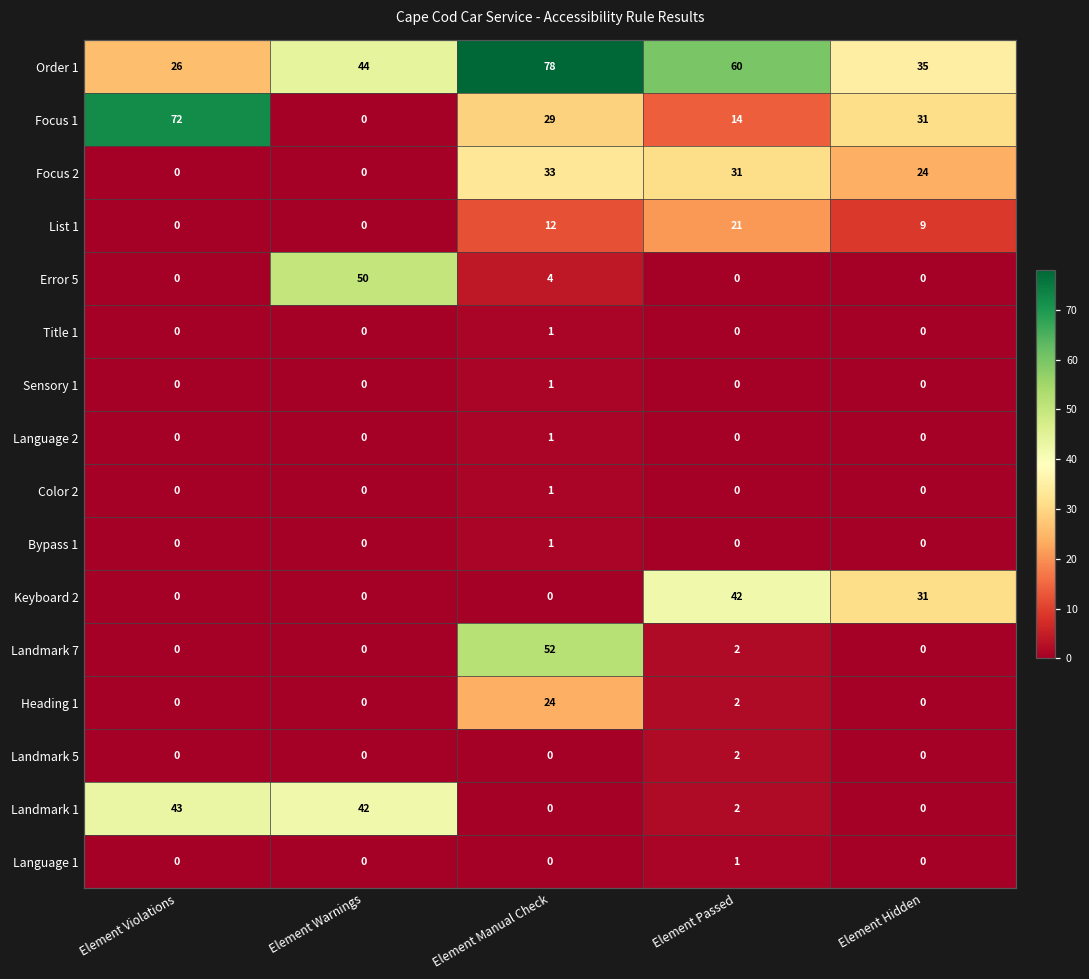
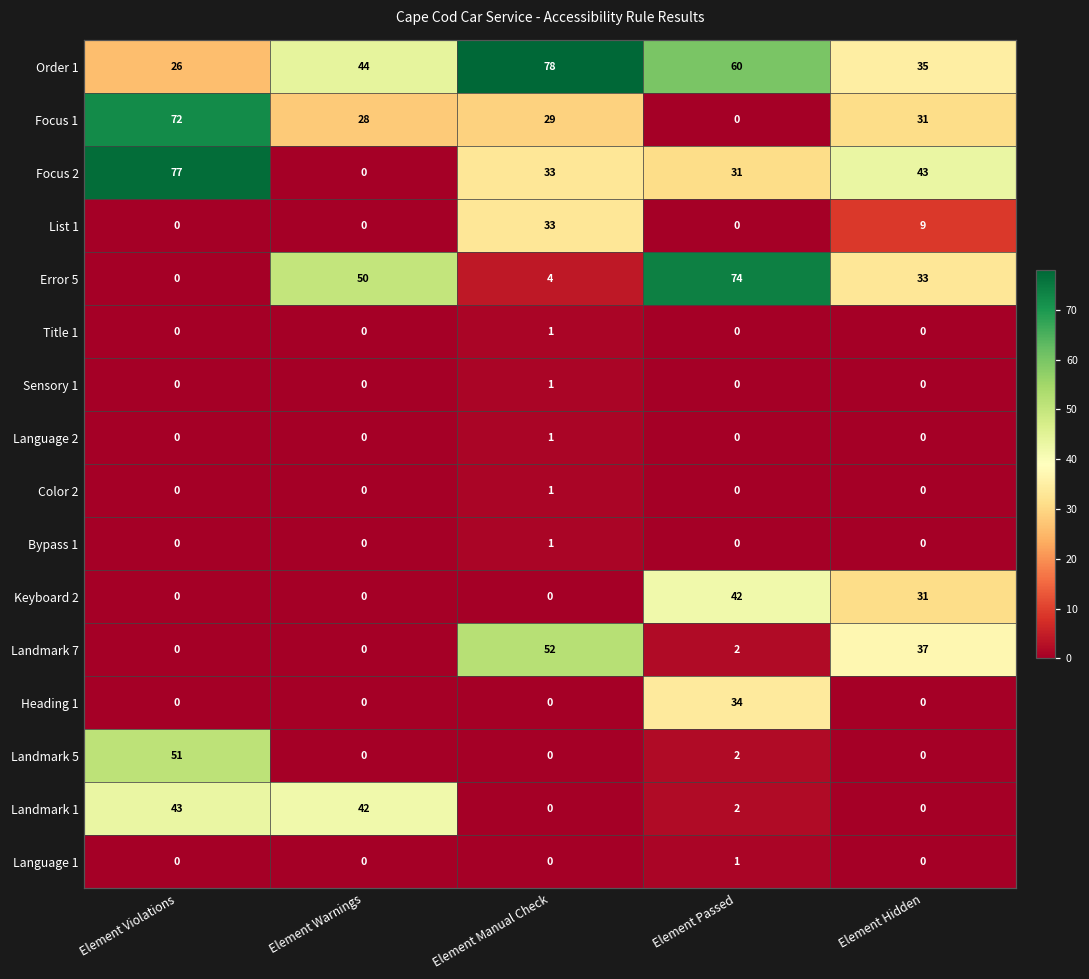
  {
    "Order 1": {
      "Element Violations": 26,
      "Element Warnings": 44,
      "Element Manual Check": 78,
      "Element Passed": 60,
      "Element Hidden": 35
    },
    "Focus 1": {
      "Element Violations": 72,
-     "Element Warnings": 0,
+     "Element Warnings": 28,
      "Element Manual Check": 29,
-     "Element Passed": 14,
+     "Element Passed": 0,
      "Element Hidden": 31
    },
    "Focus 2": {
-     "Element Violations": 0,
+     "Element Violations": 77,
      "Element Warnings": 0,
      "Element Manual Check": 33,
      "Element Passed": 31,
-     "Element Hidden": 24
+     "Element Hidden": 43
    },
    "List 1": {
      "Element Violations": 0,
      "Element Warnings": 0,
-     "Element Manual Check": 12,
-     "Element Passed": 21,
+     "Element Manual Check": 33,
+     "Element Passed": 0,
      "Element Hidden": 9
    },
    "Error 5": {
      "Element Violations": 0,
      "Element Warnings": 50,
      "Element Manual Check": 4,
-     "Element Passed": 0,
-     "Element Hidden": 0
+     "Element Passed": 74,
+     "Element Hidden": 33
    },
    "Title 1": {
      "Element Violations": 0,
      "Element Warnings": 0,
      "Element Manual Check": 1,
      "Element Passed": 0,
      "Element Hidden": 0
    },
    "Sensory 1": {
      "Element Violations": 0,
      "Element Warnings": 0,
      "Element Manual Check": 1,
      "Element Passed": 0,
      "Element Hidden": 0
    },
    "Language 2": {
      "Element Violations": 0,
      "Element Warnings": 0,
      "Element Manual Check": 1,
      "Element Passed": 0,
      "Element Hidden": 0
    },
    "Color 2": {
      "Element Violations": 0,
      "Element Warnings": 0,
      "Element Manual Check": 1,
      "Element Passed": 0,
      "Element Hidden": 0
    },
    "Bypass 1": {
      "Element Violations": 0,
      "Element Warnings": 0,
      "Element Manual Check": 1,
      "Element Passed": 0,
      "Element Hidden": 0
    },
    "Keyboard 2": {
      "Element Violations": 0,
      "Element Warnings": 0,
      "Element Manual Check": 0,
      "Element Passed": 42,
      "Element Hidden": 31
    },
    "Landmark 7": {
      "Element Violations": 0,
      "Element Warnings": 0,
      "Element Manual Check": 52,
      "Element Passed": 2,
-     "Element Hidden": 0
+     "Element Hidden": 37
    },
    "Heading 1": {
      "Element Violations": 0,
      "Element Warnings": 0,
-     "Element Manual Check": 24,
-     "Element Passed": 2,
+     "Element Manual Check": 0,
+     "Element Passed": 34,
      "Element Hidden": 0
    },
    "Landmark 5": {
-     "Element Violations": 0,
+     "Element Violations": 51,
      "Element Warnings": 0,
      "Element Manual Check": 0,
      "Element Passed": 2,
      "Element Hidden": 0
    },
    "Landmark 1": {
      "Element Violations": 43,
      "Element Warnings": 42,
      "Element Manual Check": 0,
      "Element Passed": 2,
      "Element Hidden": 0
    },
    "Language 1": {
      "Element Violations": 0,
      "Element Warnings": 0,
      "Element Manual Check": 0,
      "Element Passed": 1,
      "Element Hidden": 0
    }
  }
